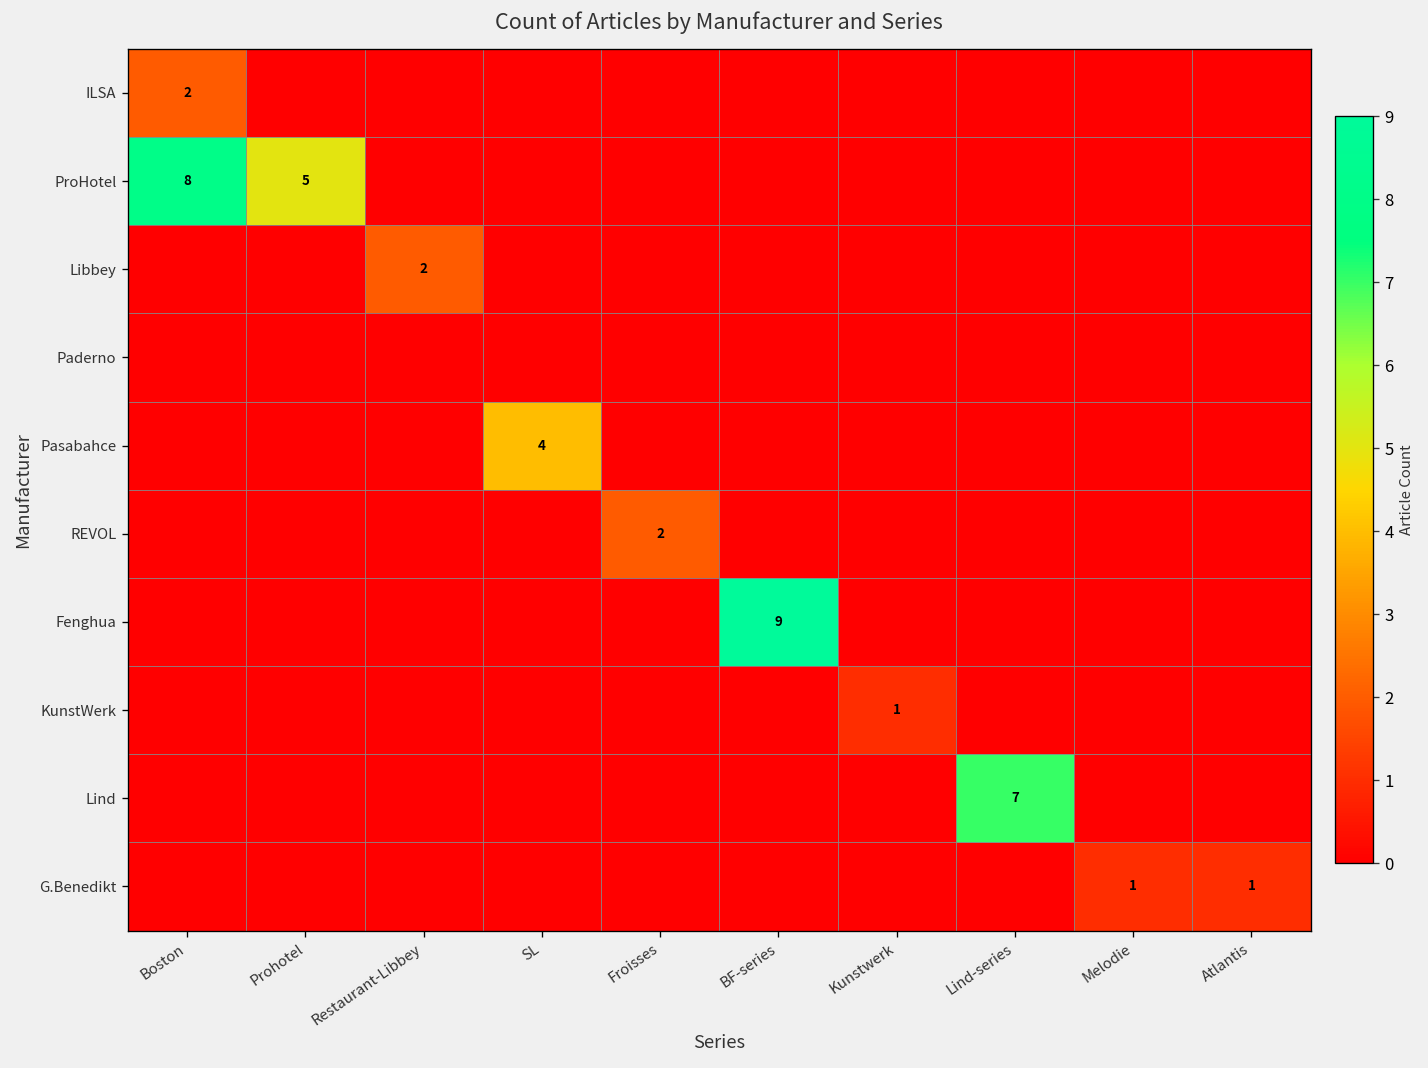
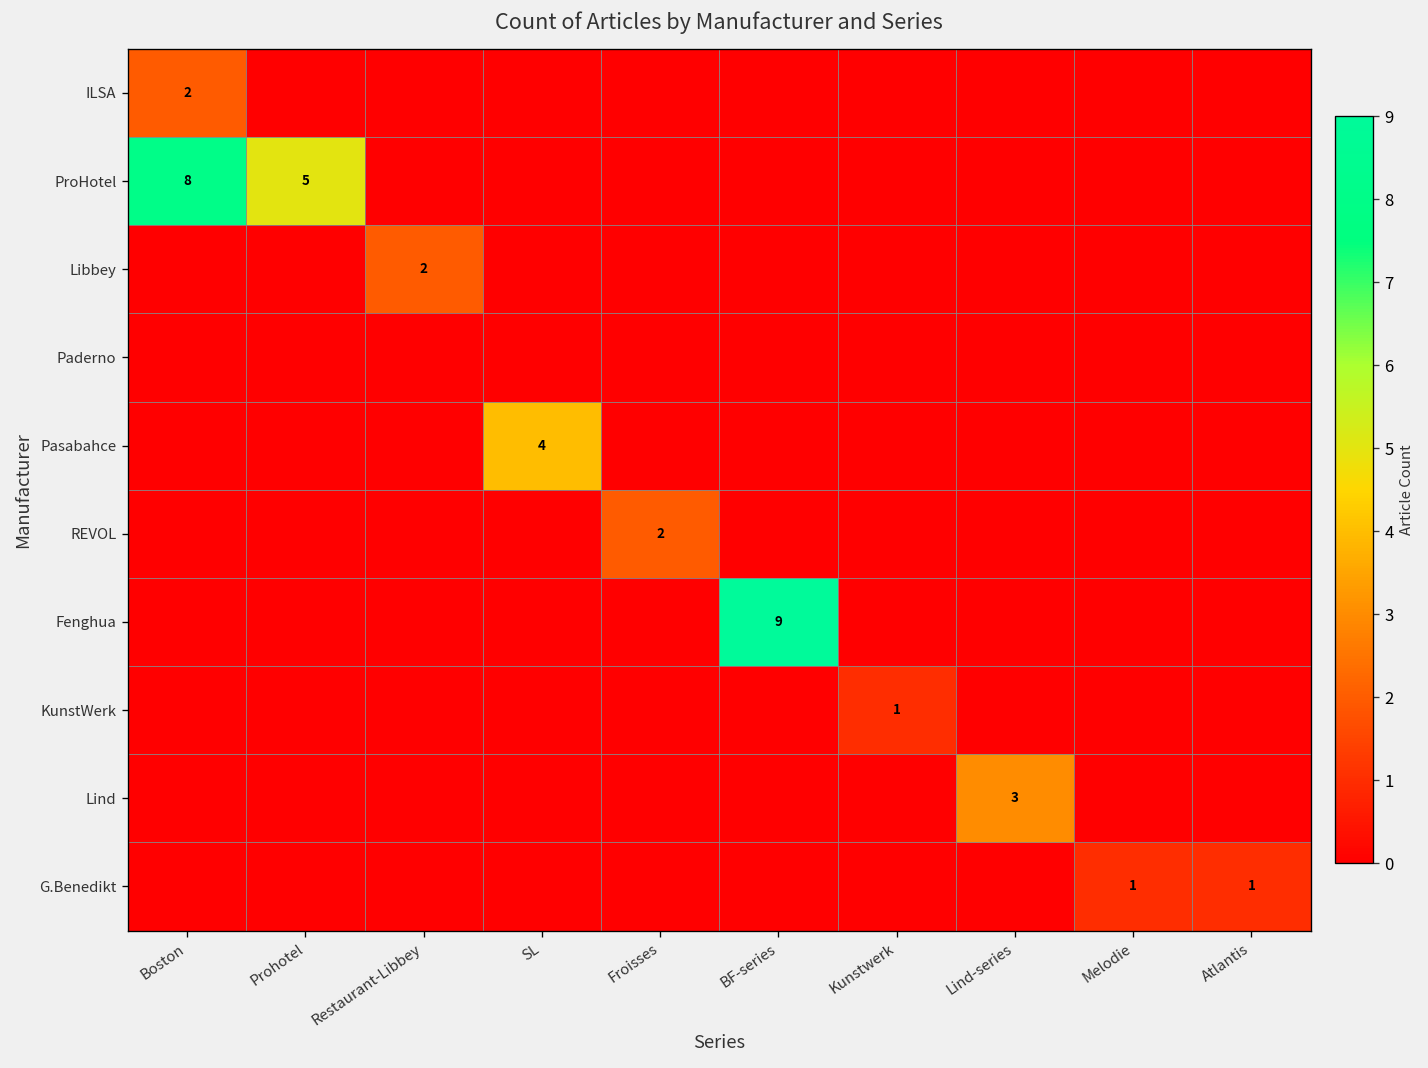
  {
    "ILSA": {
      "Boston": 2
    },
    "ProHotel": {
      "Boston": 8,
      "Prohotel": 5
    },
    "Libbey": {
      "Restaurant-Libbey": 2
    },
    "Pasabahce": {
      "SL": 4
    },
    "REVOL": {
      "Froisses": 2
    },
    "Fenghua": {
      "BF-series": 9
    },
    "KunstWerk": {
      "Kunstwerk": 1
    },
    "Lind": {
-     "Lind-series": 7
+     "Lind-series": 3
    },
    "G.Benedikt": {
      "Melodie": 1,
      "Atlantis": 1
    }
  }
